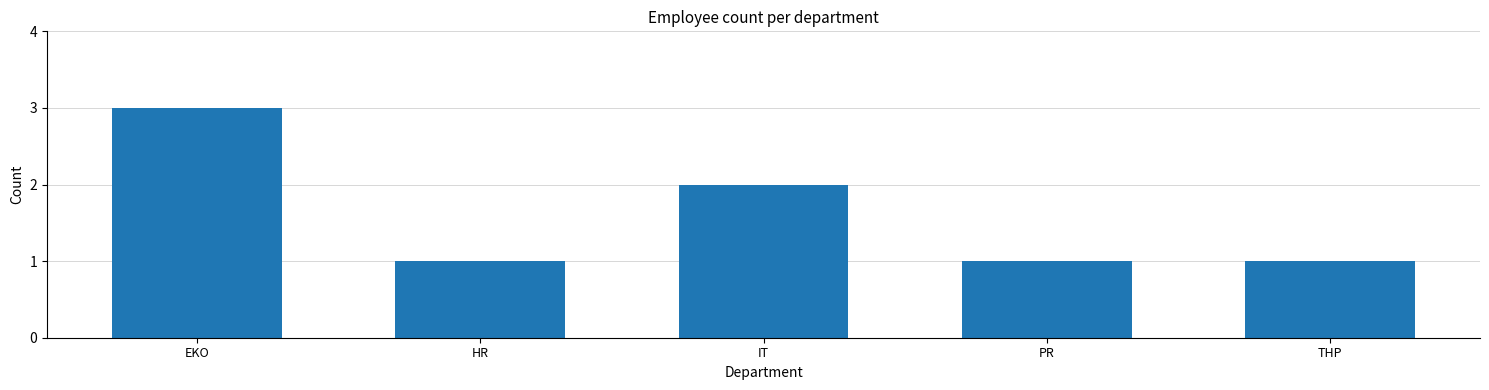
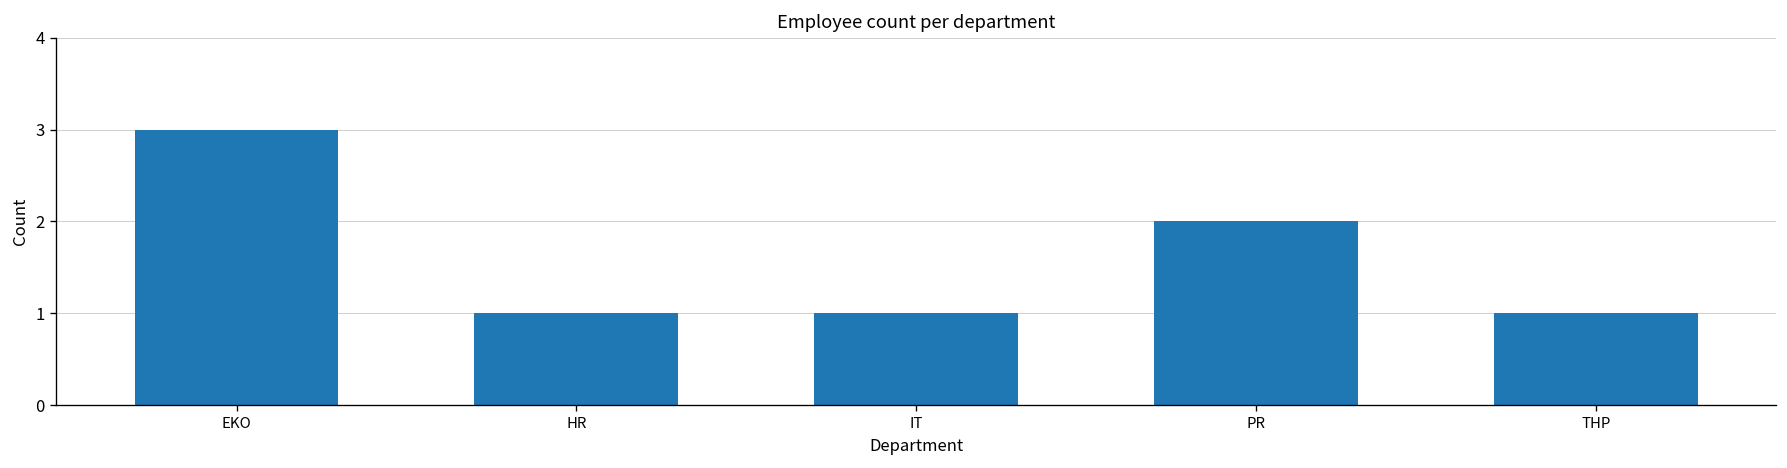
  {
    "EKO": 3,
    "HR": 1,
-   "IT": 2,
-   "PR": 1,
+   "IT": 1,
+   "PR": 2,
    "THP": 1
  }
